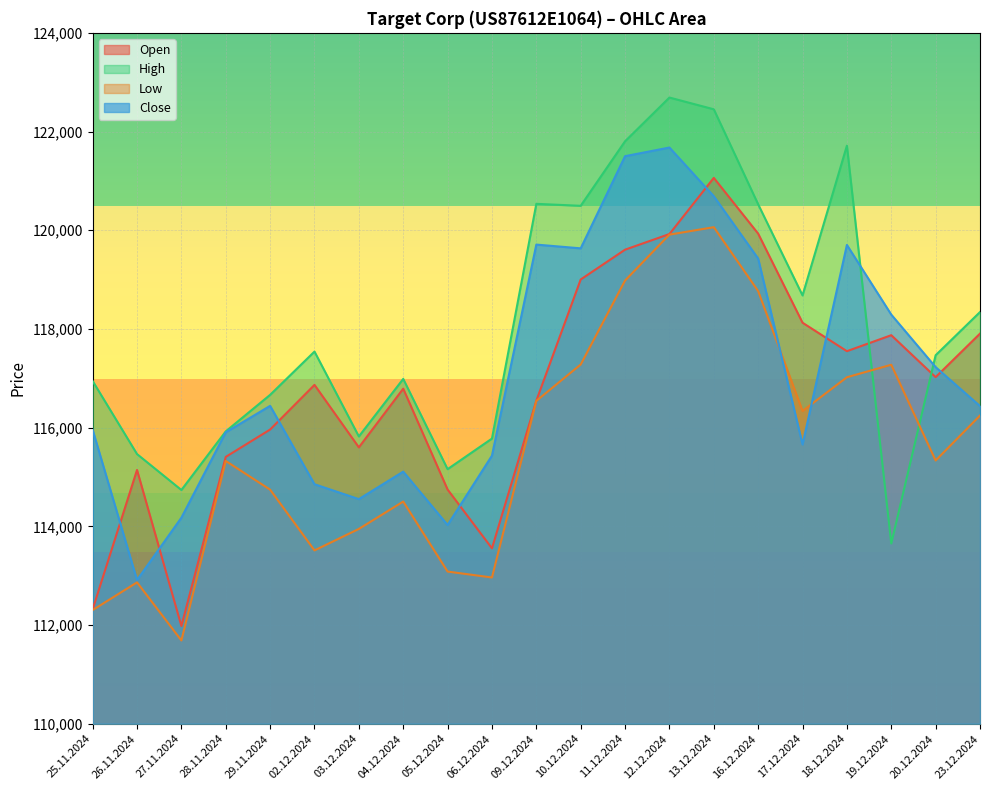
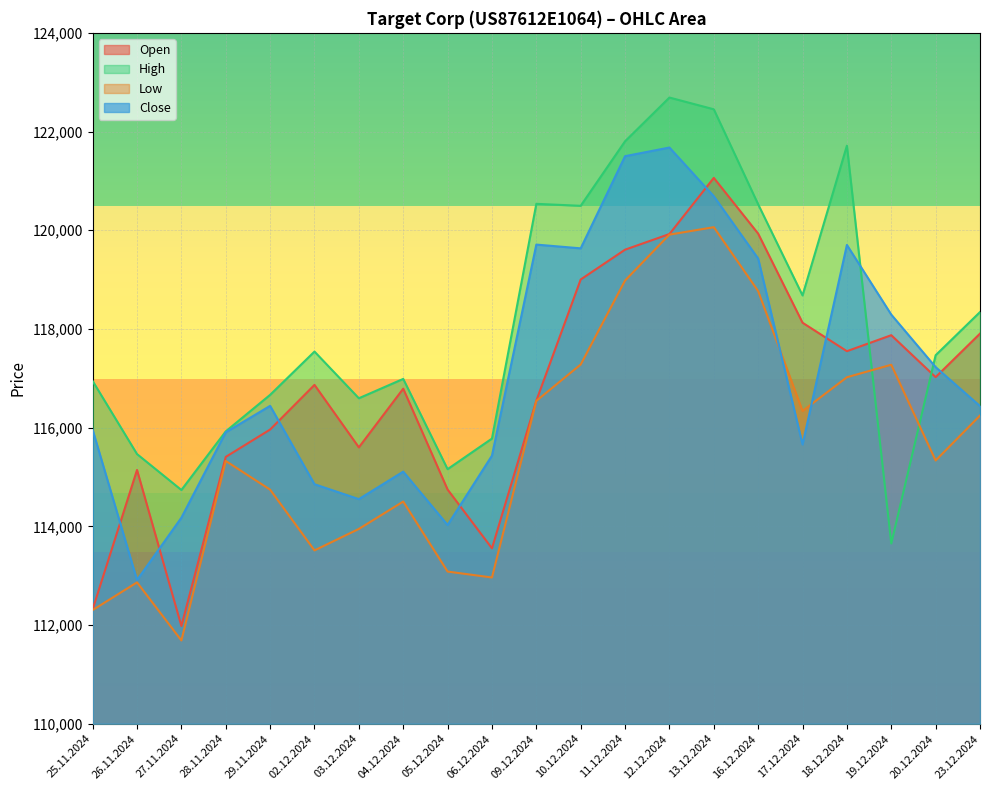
  {
    "High": {
      "25.11.2024": "116,900",
      "26.11.2024": "115,500",
      "27.11.2024": "114,700",
      "29.11.2024": "116,700",
      "02.12.2024": "117,500",
-     "03.12.2024": "115,800",
+     "03.12.2024": "116,600",
      "04.12.2024": "117,000",
      "05.12.2024": "115,200",
      "06.12.2024": "115,800",
      "09.12.2024": "120,500",
      "10.12.2024": "120,500",
      "11.12.2024": "121,800",
      "12.12.2024": "122,700",
      "13.12.2024": "122,500",
      "16.12.2024": "120,500",
      "17.12.2024": "118,700",
      "18.12.2024": "121,700",
      "19.12.2024": "113,700",
      "20.12.2024": "117,500",
      "23.12.2024": "118,300"
    },
    "Close": {
      "25.11.2024": "116,000",
      "27.11.2024": "114,200",
      "29.11.2024": "116,400",
      "02.12.2024": "114,900",
      "03.12.2024": "114,600",
      "04.12.2024": "115,100",
      "05.12.2024": "114,000",
      "06.12.2024": "115,400",
      "09.12.2024": "119,700",
      "10.12.2024": "119,600",
      "11.12.2024": "121,500",
      "12.12.2024": "121,700",
      "13.12.2024": "120,700",
      "16.12.2024": "119,400",
      "17.12.2024": "115,700",
      "18.12.2024": "119,700",
      "19.12.2024": "118,300",
      "20.12.2024": "117,200",
      "23.12.2024": "116,400"
    }
  }
